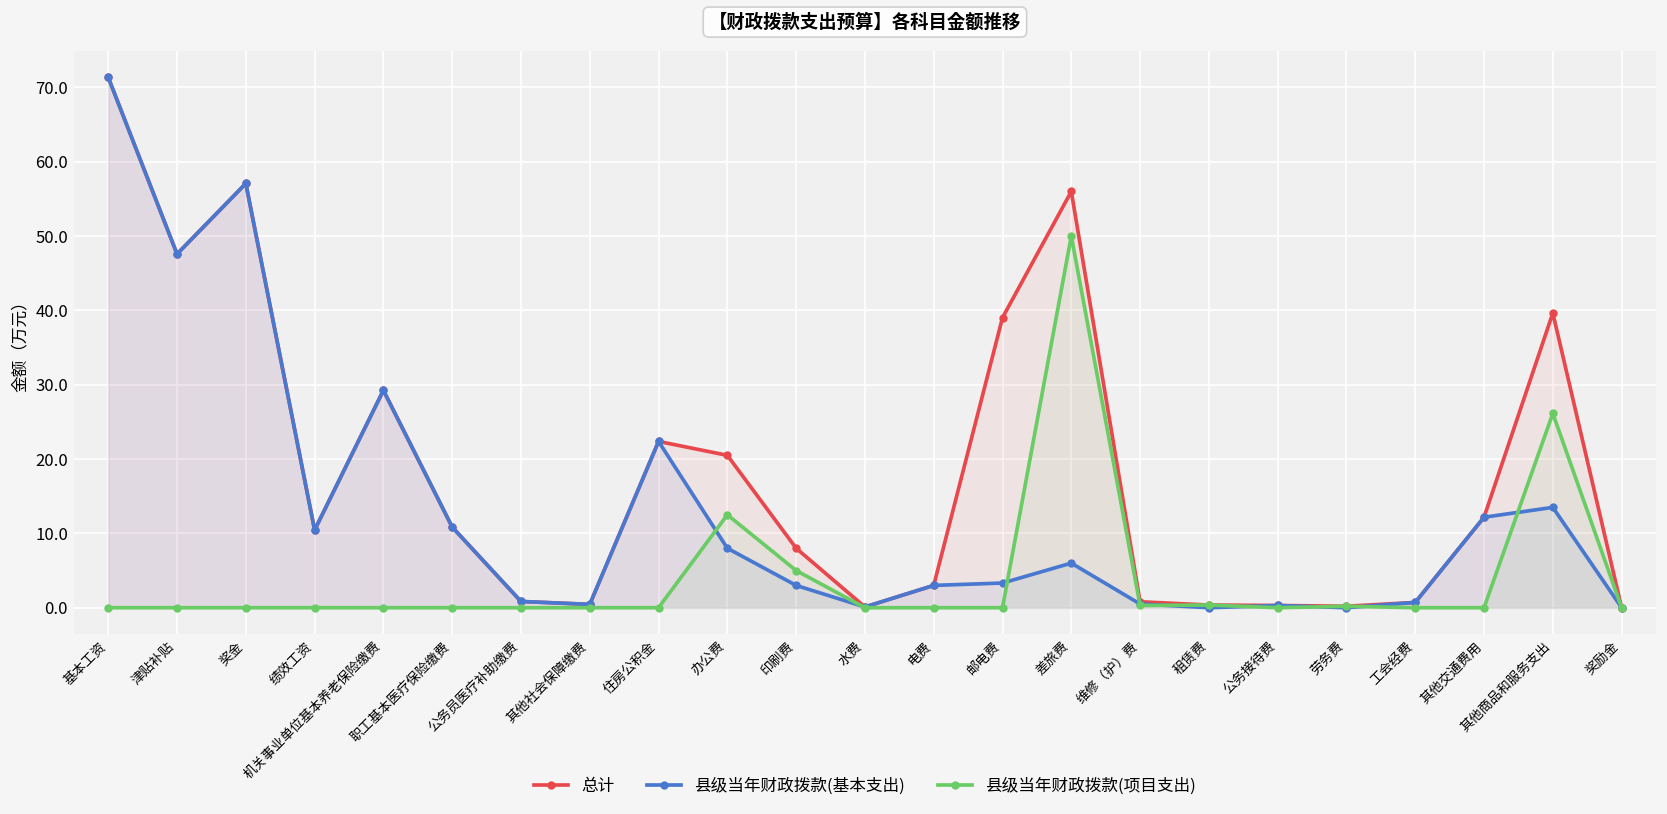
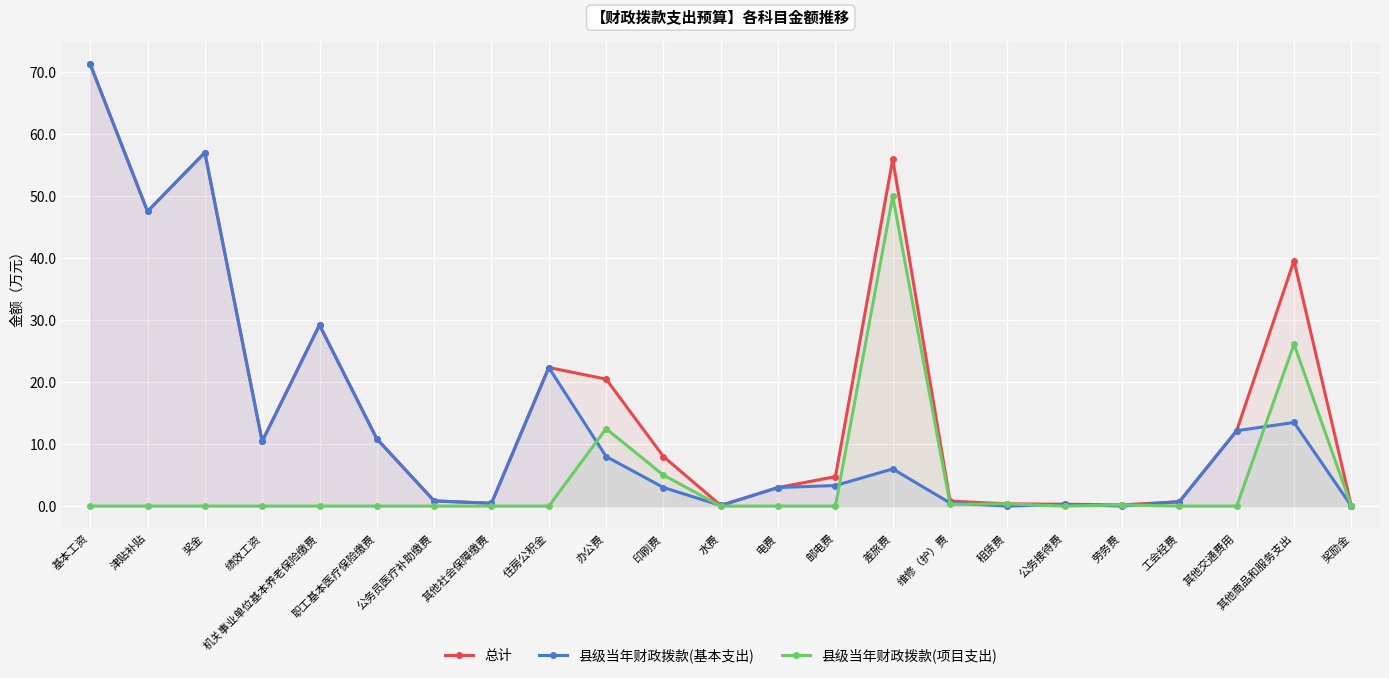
  {
    "总计": {
      "办公费": 21,
      "印刷费": 8,
-     "邮电费": 39,
+     "邮电费": 5,
      "差旅费": 56,
      "其他商品和服务支出": 40
    },
    "县级当年财政拨款(基本支出)": {
      "办公费": 8,
      "印刷费": 3,
      "邮电费": 3,
      "差旅费": 6,
      "其他商品和服务支出": 14
    },
    "县级当年财政拨款(项目支出)": {
      "基本工资": 0,
      "津贴补贴": 0,
      "奖金": 0,
      "绩效工资": 0,
      "机关事业单位基本养老保险缴费": 0,
      "职工基本医疗保险缴费": 0,
      "公务员医疗补助缴费": 0,
      "其他社会保障缴费": 0,
      "住房公积金": 0,
      "办公费": 13,
      "印刷费": 5,
      "电费": 0,
      "邮电费": 0,
      "差旅费": 50,
      "工会经费": 0,
      "其他交通费用": 0,
      "其他商品和服务支出": 26
    }
  }
